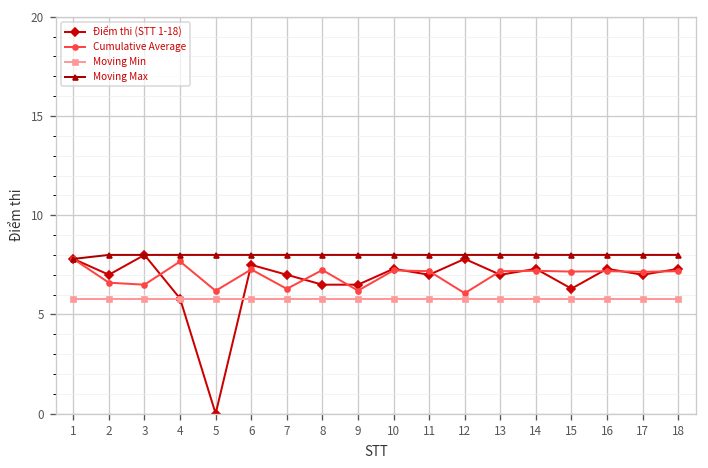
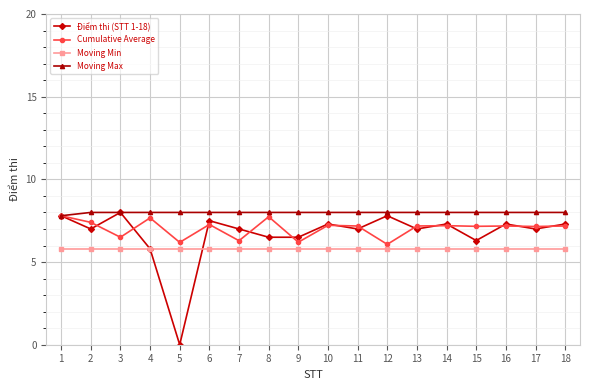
  {
    "Cumulative Average": {
-     "2": 6.6,
+     "2": 7.4,
      "3": 6.5,
      "4": 7.7,
      "5": 6.2,
      "6": 7.3,
      "7": 6.3,
-     "8": 7.2,
+     "8": 7.7,
      "9": 6.2,
      "11": 7.2,
      "12": 6.1,
      "13": 7.2,
      "15": 7.2
    },
    "Moving Min": {
      "1": 5.8,
      "2": 5.8,
      "3": 5.8,
      "5": 5.8,
      "6": 5.8,
      "7": 5.8,
      "8": 5.8,
      "9": 5.8,
      "10": 5.8,
      "11": 5.8,
      "12": 5.8,
      "13": 5.8,
      "14": 5.8,
      "15": 5.8,
      "16": 5.8,
      "17": 5.8,
      "18": 5.8
    }
  }
